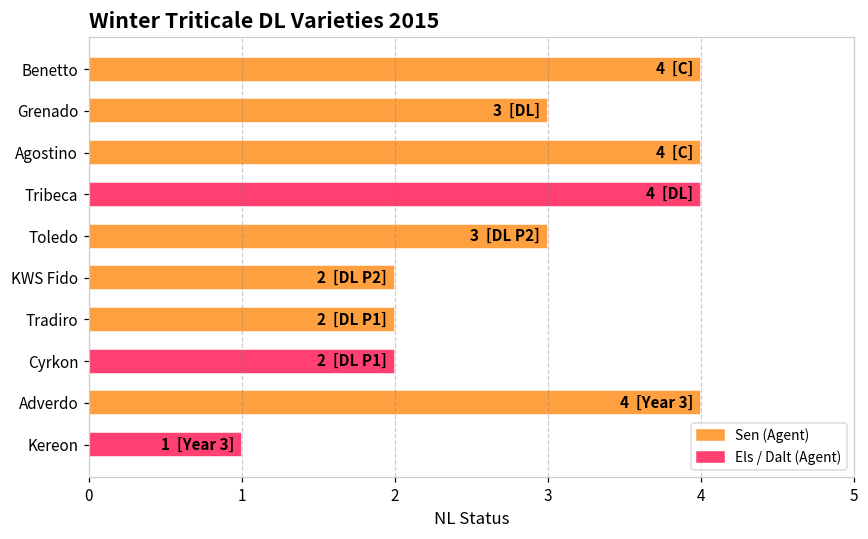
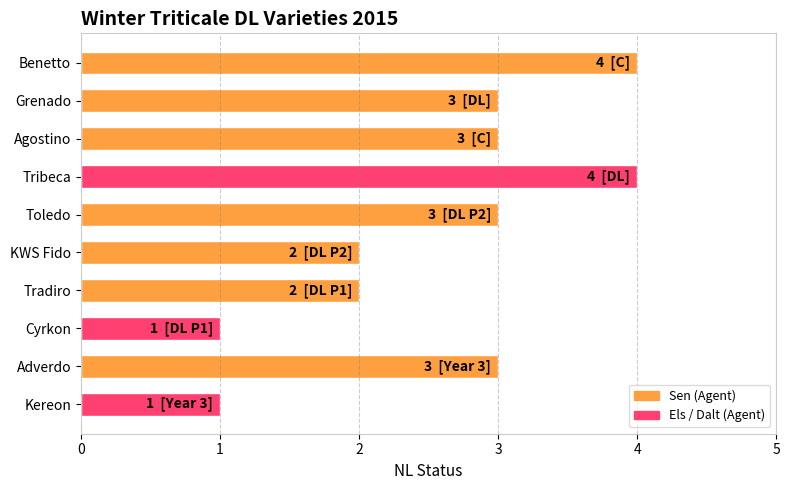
  {
    "Benetto": 4,
    "Grenado": 3,
-   "Agostino": 4,
+   "Agostino": 3,
    "Tribeca": 4,
    "Toledo": 3,
    "KWS Fido": 2,
    "Tradiro": 2,
-   "Cyrkon": 2,
-   "Adverdo": 4,
+   "Cyrkon": 1,
+   "Adverdo": 3,
    "Kereon": 1
  }
